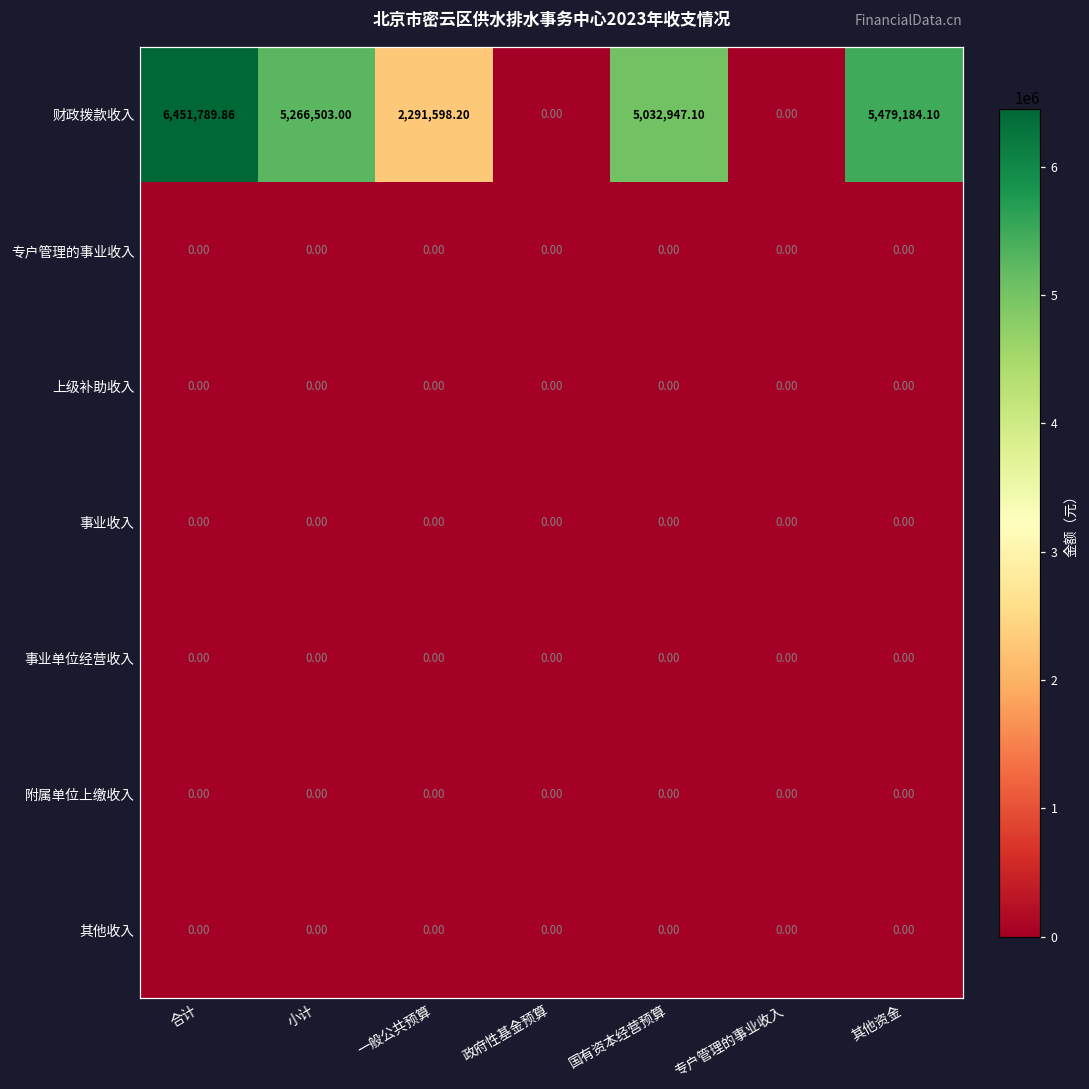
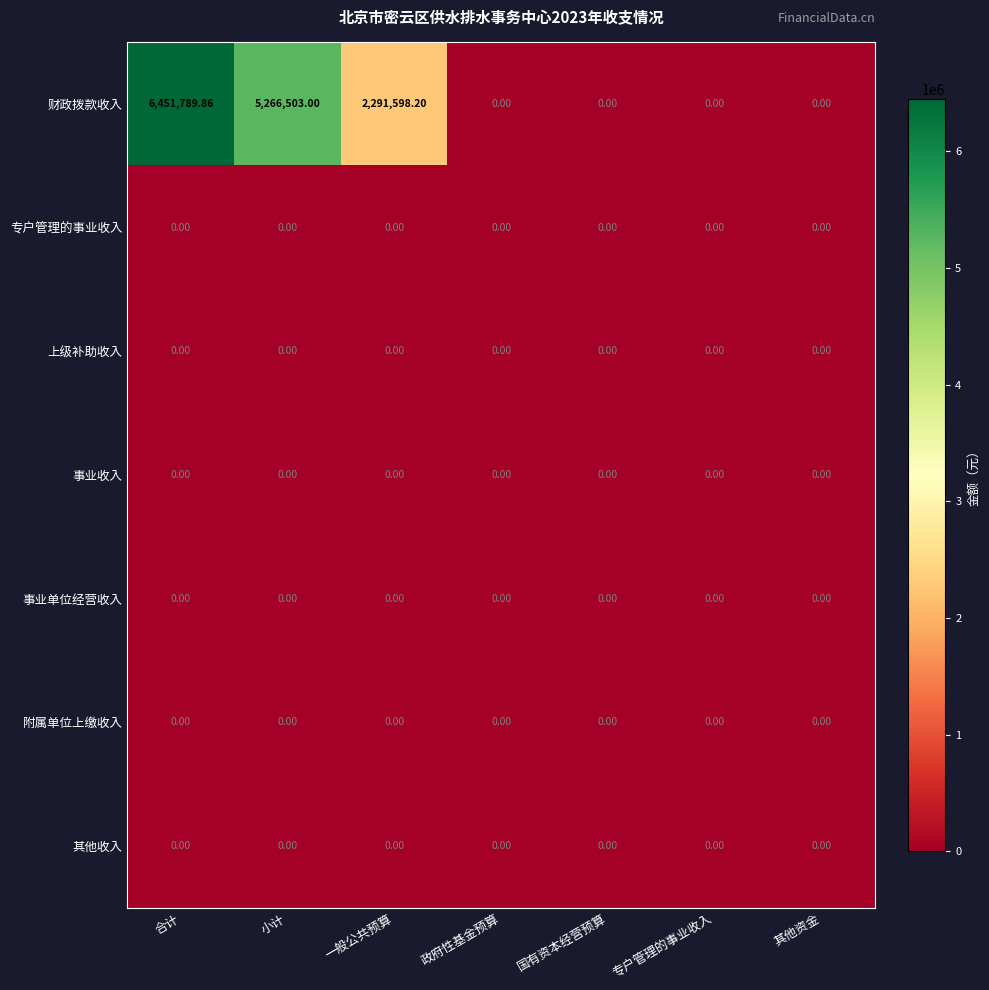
  {
    "财政拨款收入": {
      "合计": "6,451,789.86",
      "小计": "5,266,503.00",
      "一般公共预算": "2,291,598.20",
      "政府性基金预算": "0.00",
-     "国有资本经营预算": "5,032,947.10",
+     "国有资本经营预算": "0.00",
      "专户管理的事业收入": "0.00",
-     "其他资金": "5,479,184.10"
+     "其他资金": "0.00"
    },
    "专户管理的事业收入": {
      "合计": "0.00",
      "小计": "0.00",
      "一般公共预算": "0.00",
      "政府性基金预算": "0.00",
      "国有资本经营预算": "0.00",
      "专户管理的事业收入": "0.00",
      "其他资金": "0.00"
    },
    "上级补助收入": {
      "合计": "0.00",
      "小计": "0.00",
      "一般公共预算": "0.00",
      "政府性基金预算": "0.00",
      "国有资本经营预算": "0.00",
      "专户管理的事业收入": "0.00",
      "其他资金": "0.00"
    },
    "事业收入": {
      "合计": "0.00",
      "小计": "0.00",
      "一般公共预算": "0.00",
      "政府性基金预算": "0.00",
      "国有资本经营预算": "0.00",
      "专户管理的事业收入": "0.00",
      "其他资金": "0.00"
    },
    "事业单位经营收入": {
      "合计": "0.00",
      "小计": "0.00",
      "一般公共预算": "0.00",
      "政府性基金预算": "0.00",
      "国有资本经营预算": "0.00",
      "专户管理的事业收入": "0.00",
      "其他资金": "0.00"
    },
    "附属单位上缴收入": {
      "合计": "0.00",
      "小计": "0.00",
      "一般公共预算": "0.00",
      "政府性基金预算": "0.00",
      "国有资本经营预算": "0.00",
      "专户管理的事业收入": "0.00",
      "其他资金": "0.00"
    },
    "其他收入": {
      "合计": "0.00",
      "小计": "0.00",
      "一般公共预算": "0.00",
      "政府性基金预算": "0.00",
      "国有资本经营预算": "0.00",
      "专户管理的事业收入": "0.00",
      "其他资金": "0.00"
    }
  }
